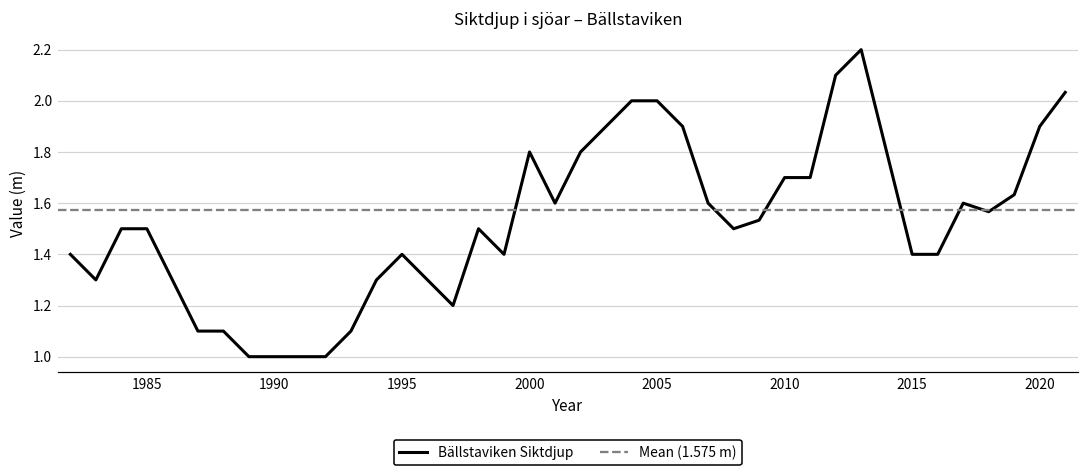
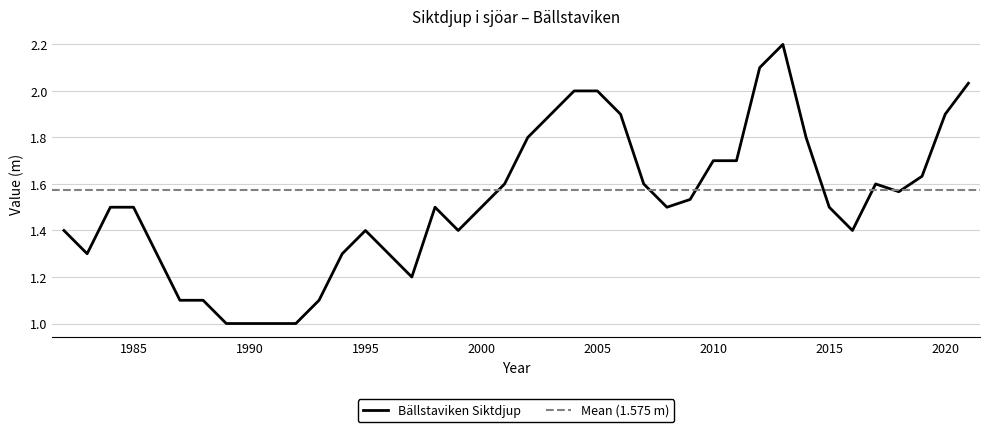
  {
    "1985": 1.5,
    "1990": 1.0,
    "1995": 1.4,
-   "2000": 1.8,
+   "2000": 1.5,
    "2005": 2.0,
    "2010": 1.7,
-   "2015": 1.4,
+   "2015": 1.5,
    "2020": 1.9
  }
